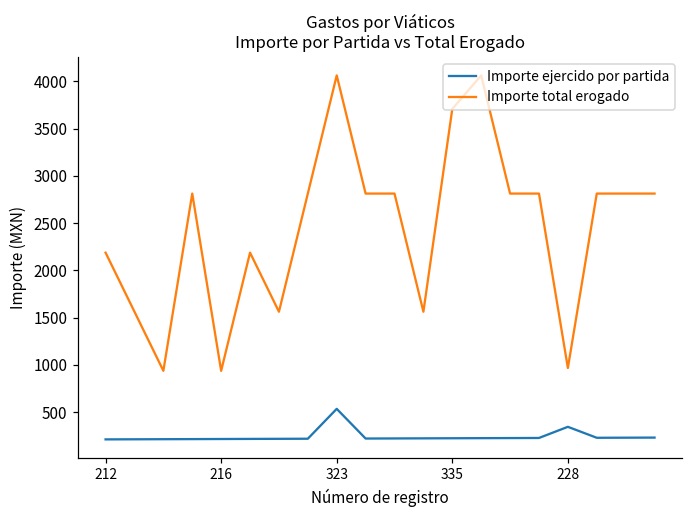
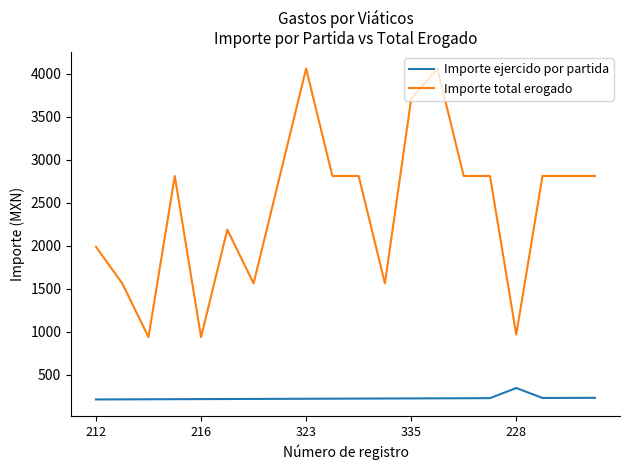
  {
    "Importe ejercido por partida": {
      "212": 200,
      "216": 200,
-     "323": 500,
+     "323": 200,
      "335": 200,
      "228": 300
    },
    "Importe total erogado": {
-     "212": 2200,
+     "212": 2000,
      "216": 900,
      "323": 4100,
      "228": 1000
    }
  }
